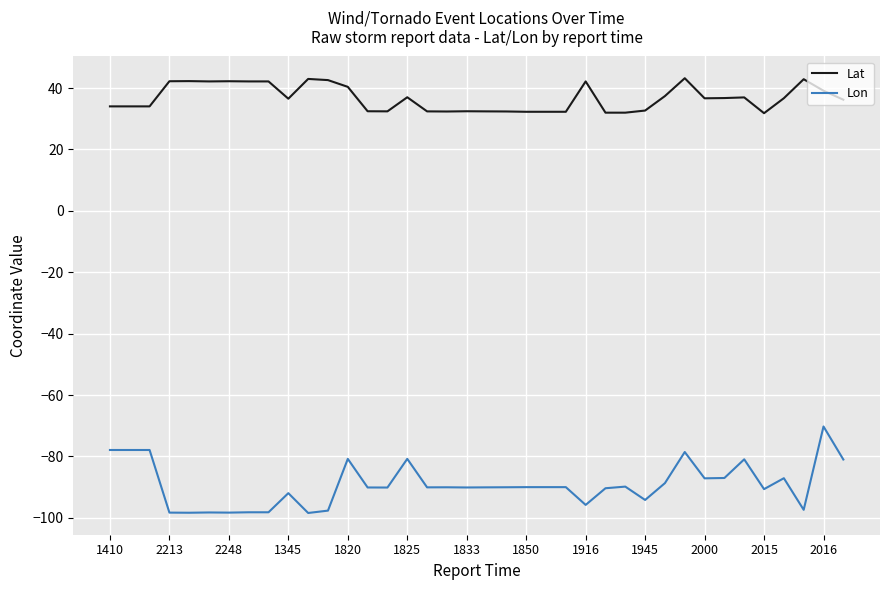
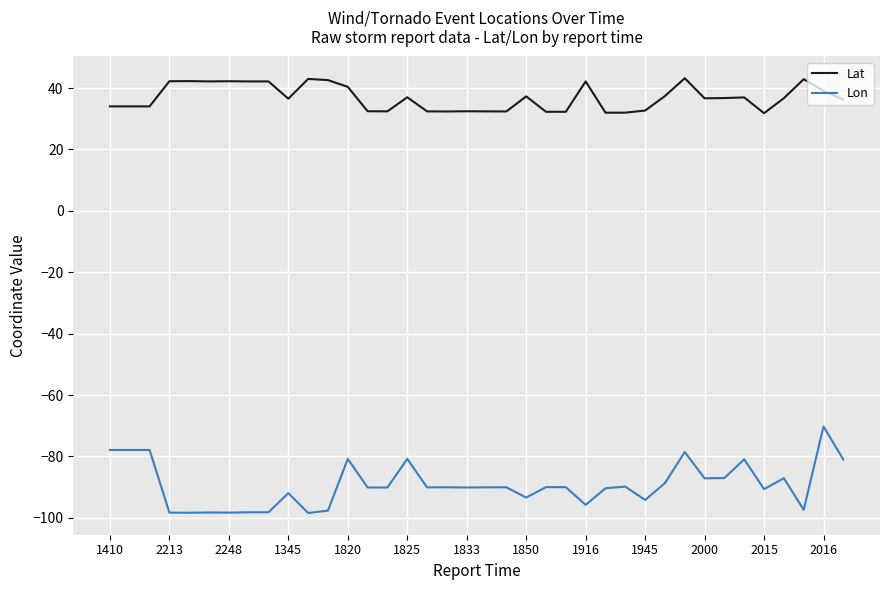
  {
    "Lat": {
      "1410": 34,
      "2213": 42,
      "2248": 42,
      "1345": 37,
      "1820": 40,
-     "1850": 32,
+     "1850": 37,
      "1916": 42,
      "2000": 37
    },
    "Lon": {
      "1410": -78,
      "2213": -98,
      "2248": -98,
      "1345": -92,
      "1820": -81,
-     "1850": -90,
+     "1850": -93,
      "1916": -96,
      "2000": -87,
      "2016": -70
    }
  }
